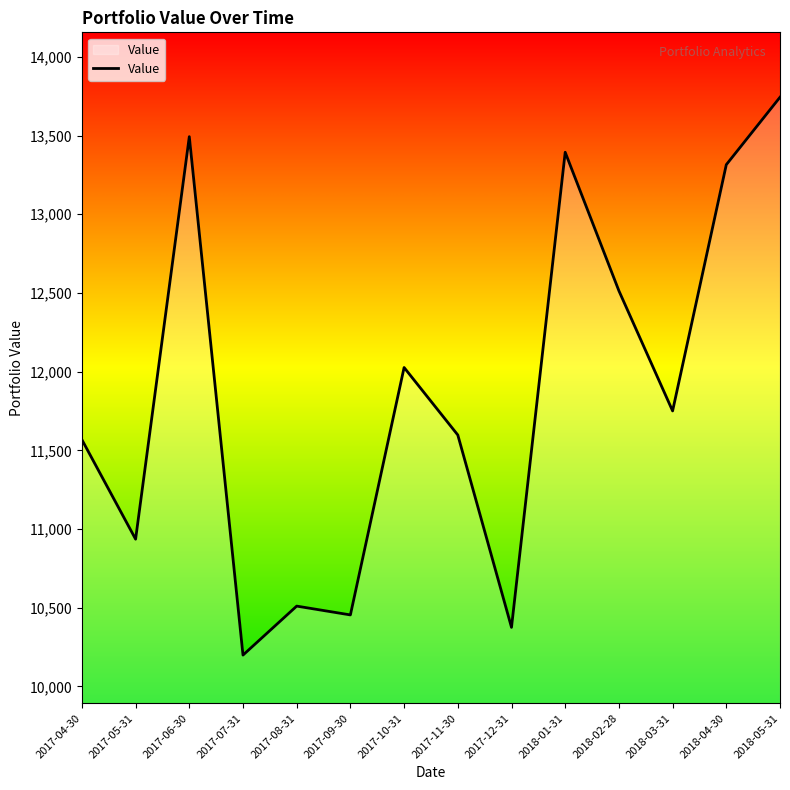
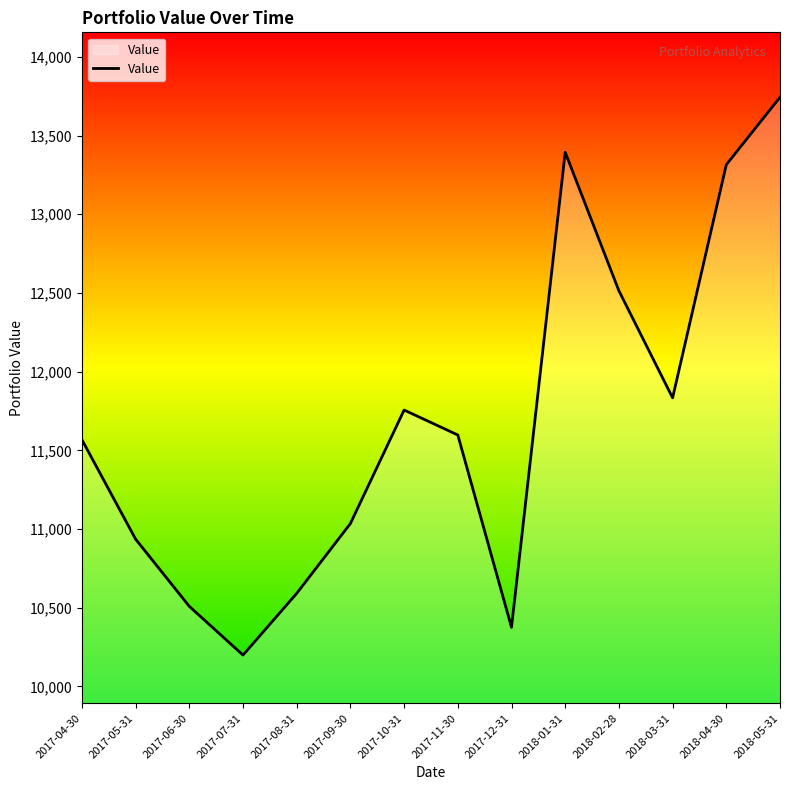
  {
    "2017-04-30": "11,570",
    "2017-05-31": "10,940",
-   "2017-06-30": "13,490",
+   "2017-06-30": "10,510",
    "2017-07-31": "10,200",
-   "2017-08-31": "10,510",
-   "2017-09-30": "10,450",
-   "2017-10-31": "12,030",
+   "2017-08-31": "10,590",
+   "2017-09-30": "11,040",
+   "2017-10-31": "11,760",
    "2017-11-30": "11,600",
    "2017-12-31": "10,380",
    "2018-01-31": "13,390",
    "2018-02-28": "12,510",
-   "2018-03-31": "11,750",
+   "2018-03-31": "11,830",
    "2018-04-30": "13,310",
    "2018-05-31": "13,740"
  }
